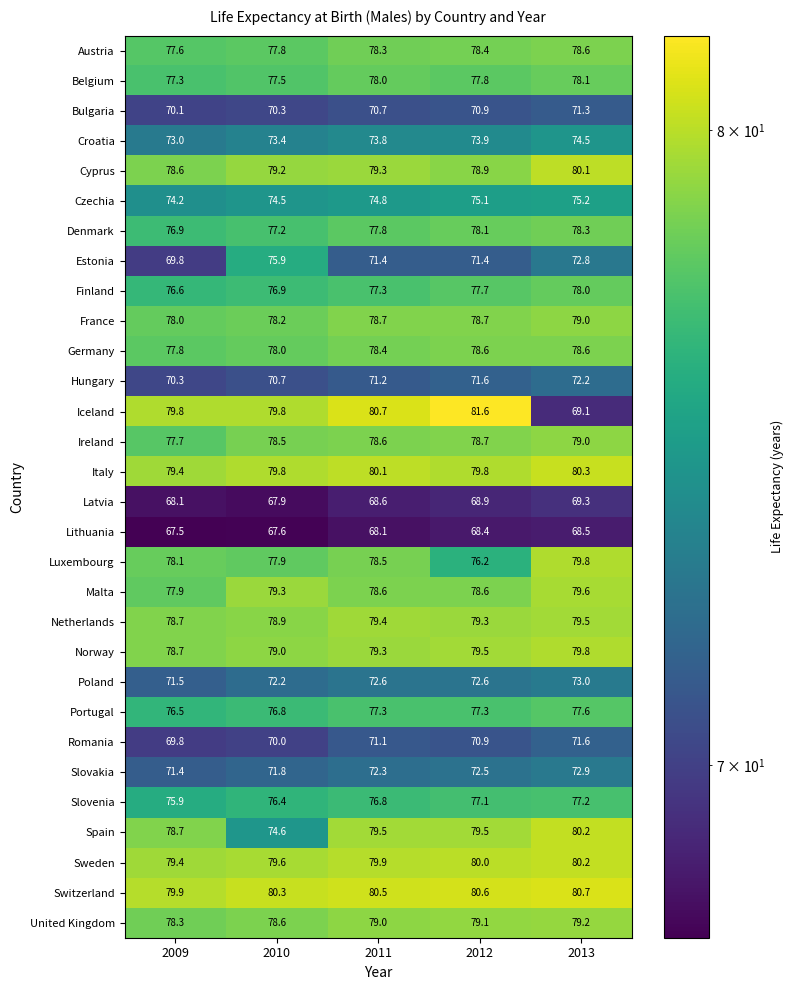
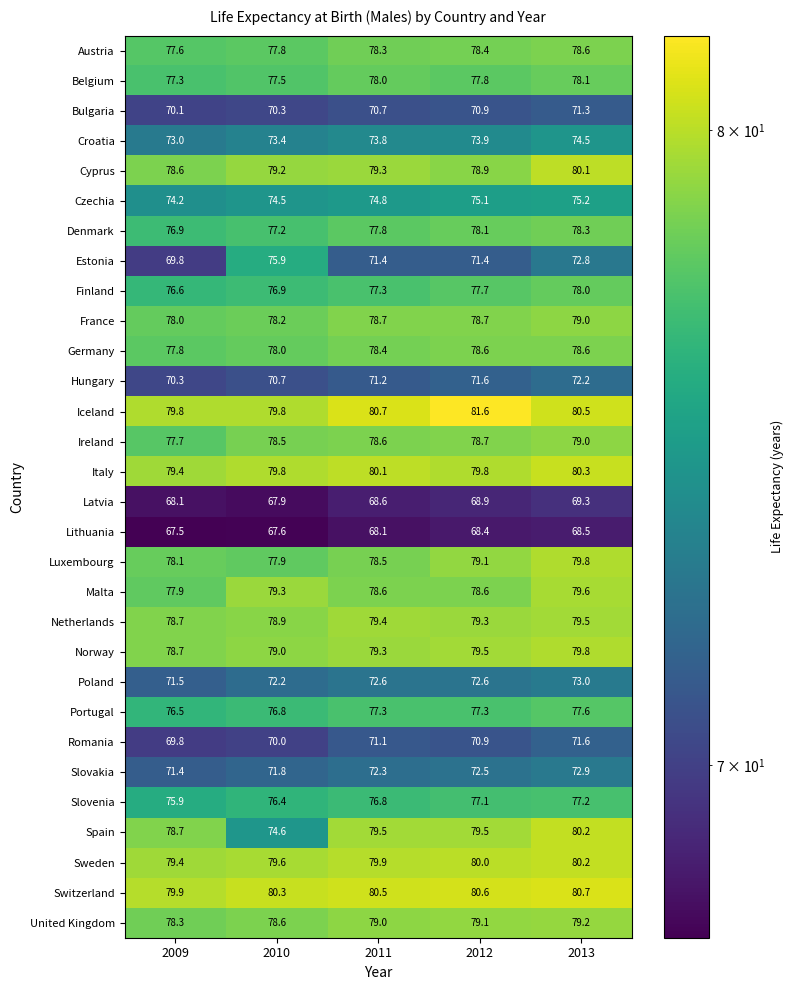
  {
    "Austria": {
      "2009": 77.6,
      "2010": 77.8,
      "2011": 78.3,
      "2012": 78.4,
      "2013": 78.6
    },
    "Belgium": {
      "2009": 77.3,
      "2010": 77.5,
      "2011": 78.0,
      "2012": 77.8,
      "2013": 78.1
    },
    "Bulgaria": {
      "2009": 70.1,
      "2010": 70.3,
      "2011": 70.7,
      "2012": 70.9,
      "2013": 71.3
    },
    "Croatia": {
      "2009": 73.0,
      "2010": 73.4,
      "2011": 73.8,
      "2012": 73.9,
      "2013": 74.5
    },
    "Cyprus": {
      "2009": 78.6,
      "2010": 79.2,
      "2011": 79.3,
      "2012": 78.9,
      "2013": 80.1
    },
    "Czechia": {
      "2009": 74.2,
      "2010": 74.5,
      "2011": 74.8,
      "2012": 75.1,
      "2013": 75.2
    },
    "Denmark": {
      "2009": 76.9,
      "2010": 77.2,
      "2011": 77.8,
      "2012": 78.1,
      "2013": 78.3
    },
    "Estonia": {
      "2009": 69.8,
      "2010": 75.9,
      "2011": 71.4,
      "2012": 71.4,
      "2013": 72.8
    },
    "Finland": {
      "2009": 76.6,
      "2010": 76.9,
      "2011": 77.3,
      "2012": 77.7,
      "2013": 78.0
    },
    "France": {
      "2009": 78.0,
      "2010": 78.2,
      "2011": 78.7,
      "2012": 78.7,
      "2013": 79.0
    },
    "Germany": {
      "2009": 77.8,
      "2010": 78.0,
      "2011": 78.4,
      "2012": 78.6,
      "2013": 78.6
    },
    "Hungary": {
      "2009": 70.3,
      "2010": 70.7,
      "2011": 71.2,
      "2012": 71.6,
      "2013": 72.2
    },
    "Iceland": {
      "2009": 79.8,
      "2010": 79.8,
      "2011": 80.7,
      "2012": 81.6,
-     "2013": 69.1
+     "2013": 80.5
    },
    "Ireland": {
      "2009": 77.7,
      "2010": 78.5,
      "2011": 78.6,
      "2012": 78.7,
      "2013": 79.0
    },
    "Italy": {
      "2009": 79.4,
      "2010": 79.8,
      "2011": 80.1,
      "2012": 79.8,
      "2013": 80.3
    },
    "Latvia": {
      "2009": 68.1,
      "2010": 67.9,
      "2011": 68.6,
      "2012": 68.9,
      "2013": 69.3
    },
    "Lithuania": {
      "2009": 67.5,
      "2010": 67.6,
      "2011": 68.1,
      "2012": 68.4,
      "2013": 68.5
    },
    "Luxembourg": {
      "2009": 78.1,
      "2010": 77.9,
      "2011": 78.5,
-     "2012": 76.2,
+     "2012": 79.1,
      "2013": 79.8
    },
    "Malta": {
      "2009": 77.9,
      "2010": 79.3,
      "2011": 78.6,
      "2012": 78.6,
      "2013": 79.6
    },
    "Netherlands": {
      "2009": 78.7,
      "2010": 78.9,
      "2011": 79.4,
      "2012": 79.3,
      "2013": 79.5
    },
    "Norway": {
      "2009": 78.7,
      "2010": 79.0,
      "2011": 79.3,
      "2012": 79.5,
      "2013": 79.8
    },
    "Poland": {
      "2009": 71.5,
      "2010": 72.2,
      "2011": 72.6,
      "2012": 72.6,
      "2013": 73.0
    },
    "Portugal": {
      "2009": 76.5,
      "2010": 76.8,
      "2011": 77.3,
      "2012": 77.3,
      "2013": 77.6
    },
    "Romania": {
      "2009": 69.8,
      "2010": 70.0,
      "2011": 71.1,
      "2012": 70.9,
      "2013": 71.6
    },
    "Slovakia": {
      "2009": 71.4,
      "2010": 71.8,
      "2011": 72.3,
      "2012": 72.5,
      "2013": 72.9
    },
    "Slovenia": {
      "2009": 75.9,
      "2010": 76.4,
      "2011": 76.8,
      "2012": 77.1,
      "2013": 77.2
    },
    "Spain": {
      "2009": 78.7,
      "2010": 74.6,
      "2011": 79.5,
      "2012": 79.5,
      "2013": 80.2
    },
    "Sweden": {
      "2009": 79.4,
      "2010": 79.6,
      "2011": 79.9,
      "2012": 80.0,
      "2013": 80.2
    },
    "Switzerland": {
      "2009": 79.9,
      "2010": 80.3,
      "2011": 80.5,
      "2012": 80.6,
      "2013": 80.7
    },
    "United Kingdom": {
      "2009": 78.3,
      "2010": 78.6,
      "2011": 79.0,
      "2012": 79.1,
      "2013": 79.2
    }
  }
